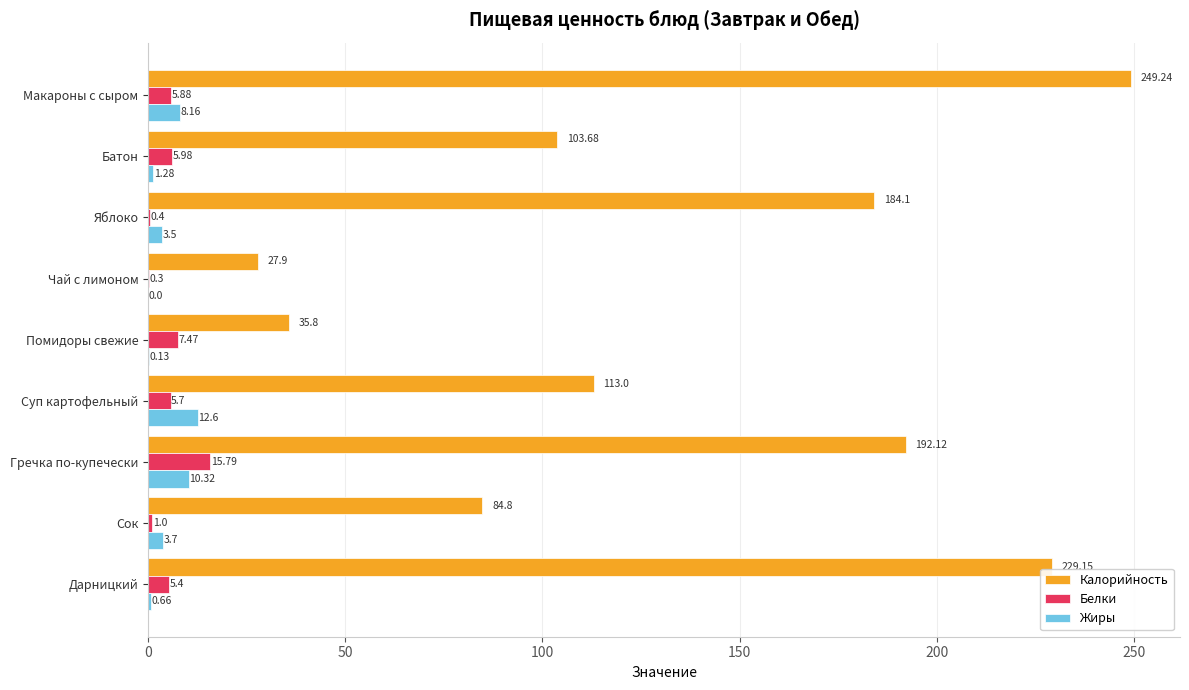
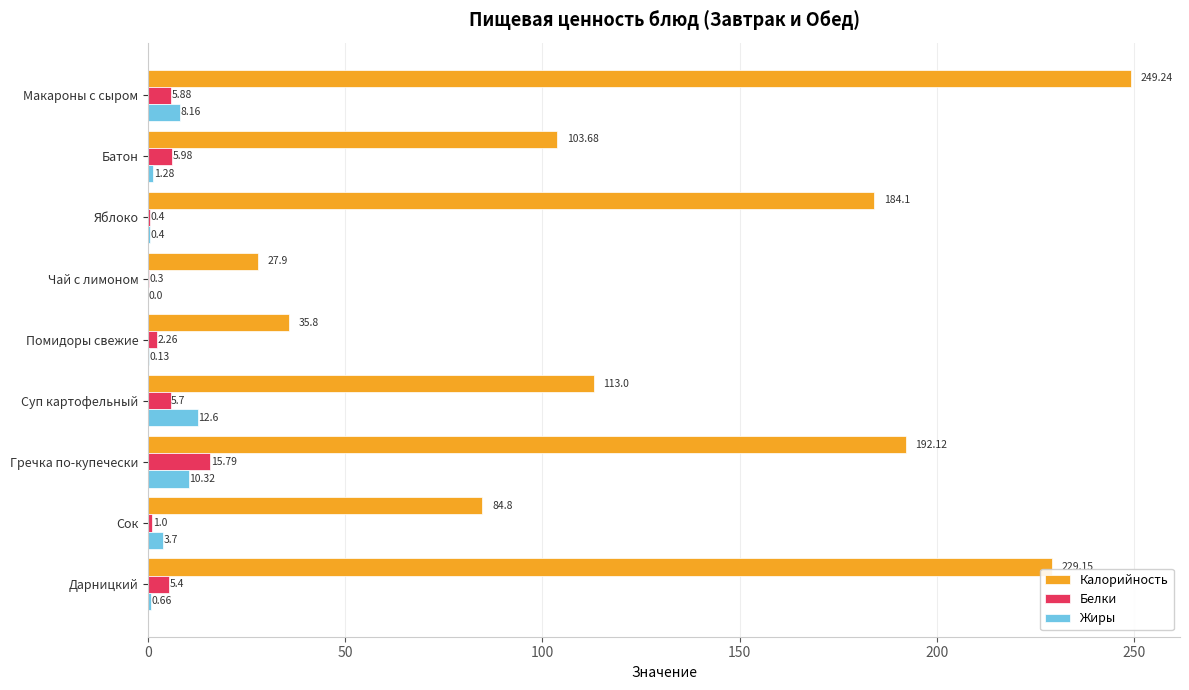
  {
    "Калорийность": {
      "Макароны с сыром": 249.24,
      "Батон": 103.68,
      "Яблоко": 184.1,
      "Чай с лимоном": 27.9,
      "Помидоры свежие": 35.8,
      "Суп картофельный": 113.0,
      "Гречка по-купечески": 192.12,
      "Сок": 84.8
    },
    "Белки": {
      "Макароны с сыром": 5.88,
      "Батон": 5.98,
      "Яблоко": 0.4,
      "Чай с лимоном": 0.3,
-     "Помидоры свежие": 7.47,
+     "Помидоры свежие": 2.26,
      "Суп картофельный": 5.7,
      "Гречка по-купечески": 15.79,
      "Сок": 1.0,
      "Дарницкий": 5.4
    },
    "Жиры": {
      "Макароны с сыром": 8.16,
      "Батон": 1.28,
-     "Яблоко": 3.5,
+     "Яблоко": 0.4,
      "Чай с лимоном": 0.0,
      "Помидоры свежие": 0.13,
      "Суп картофельный": 12.6,
      "Гречка по-купечески": 10.32,
      "Сок": 3.7,
      "Дарницкий": 0.66
    }
  }
